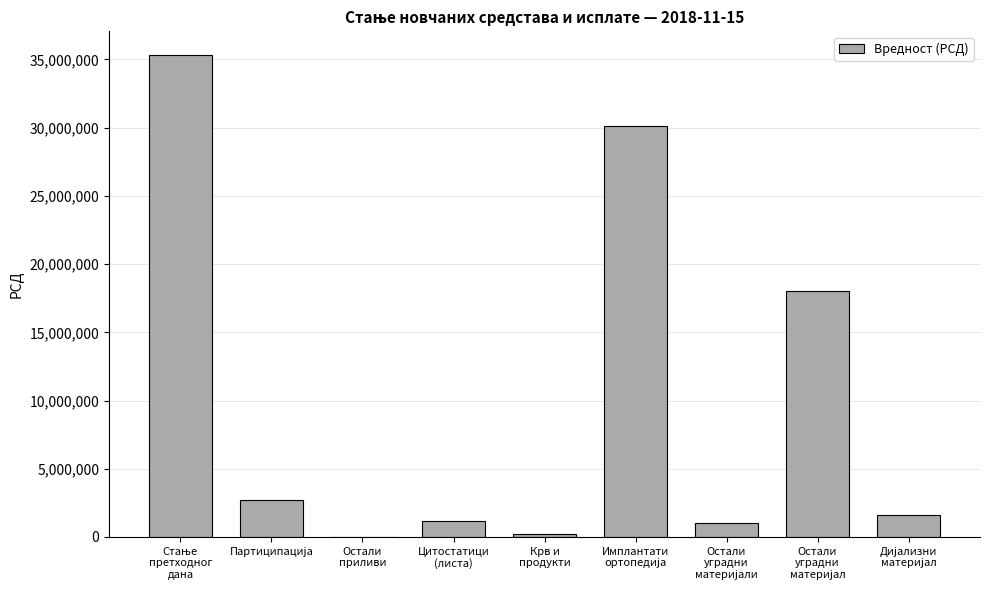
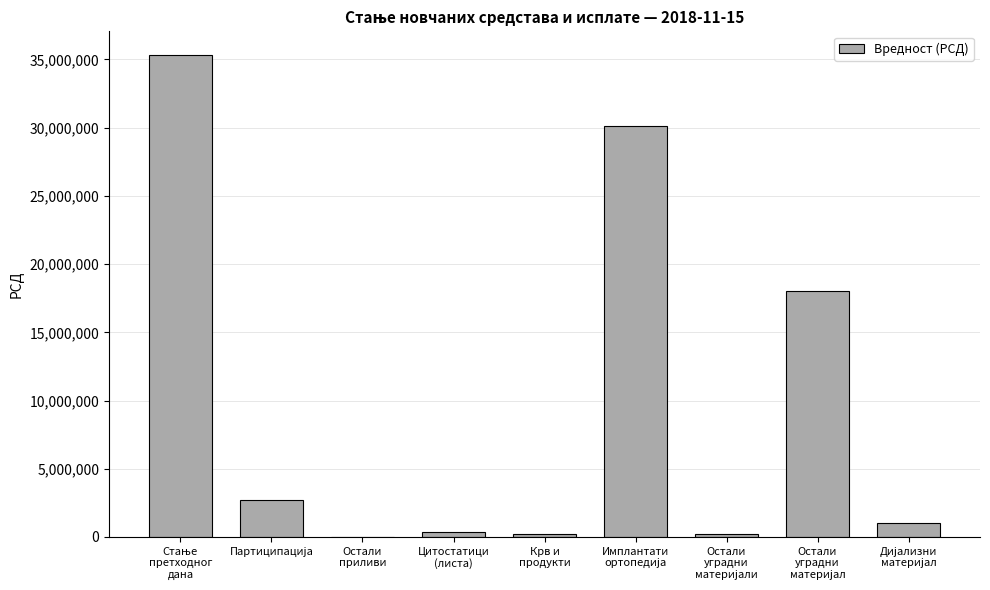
  {
    "Стање претходног дана": "35,300,000",
    "Партиципација": "2,700,000",
-   "Цитостатици (листа)": "1,200,000",
+   "Цитостатици (листа)": "300,000",
    "Крв и продукти": "200,000",
    "Имплантати ортопедија": "30,200,000",
-   "Остали уградни материјали": "1,000,000",
+   "Остали уградни материјали": "200,000",
    "Остали уградни материјал": "18,000,000",
-   "Дијализни материјал": "1,600,000"
+   "Дијализни материјал": "1,000,000"
  }
